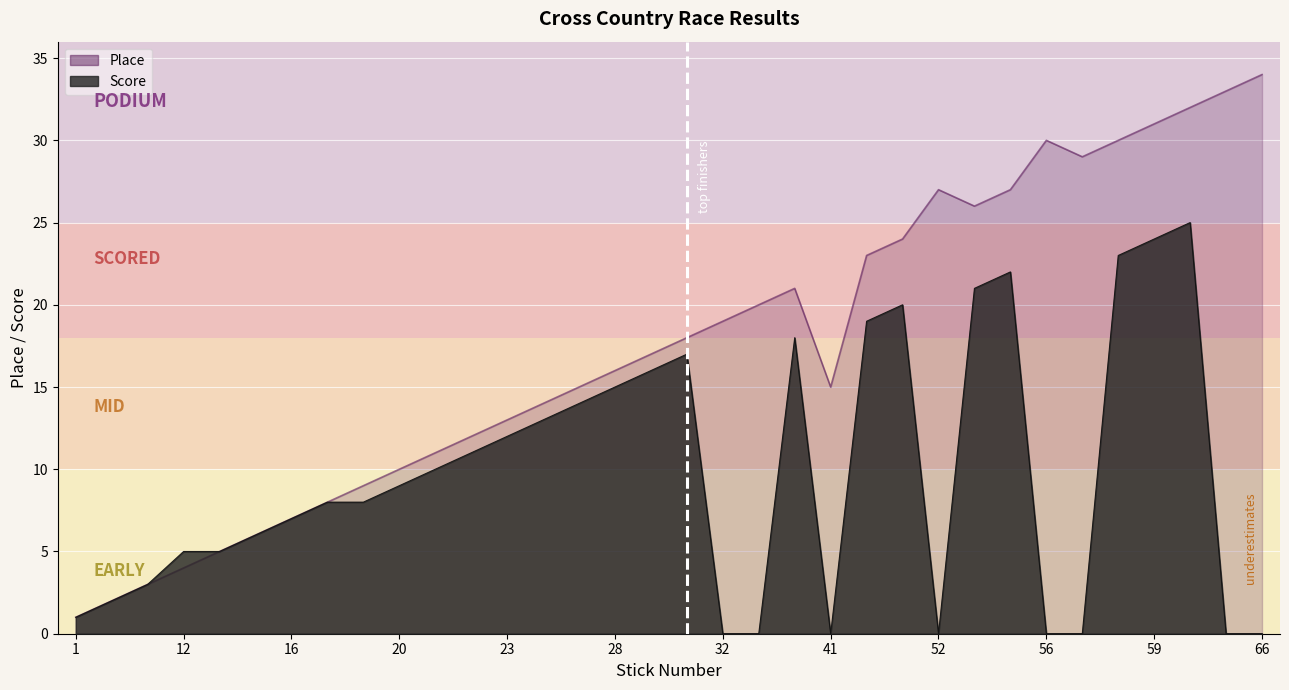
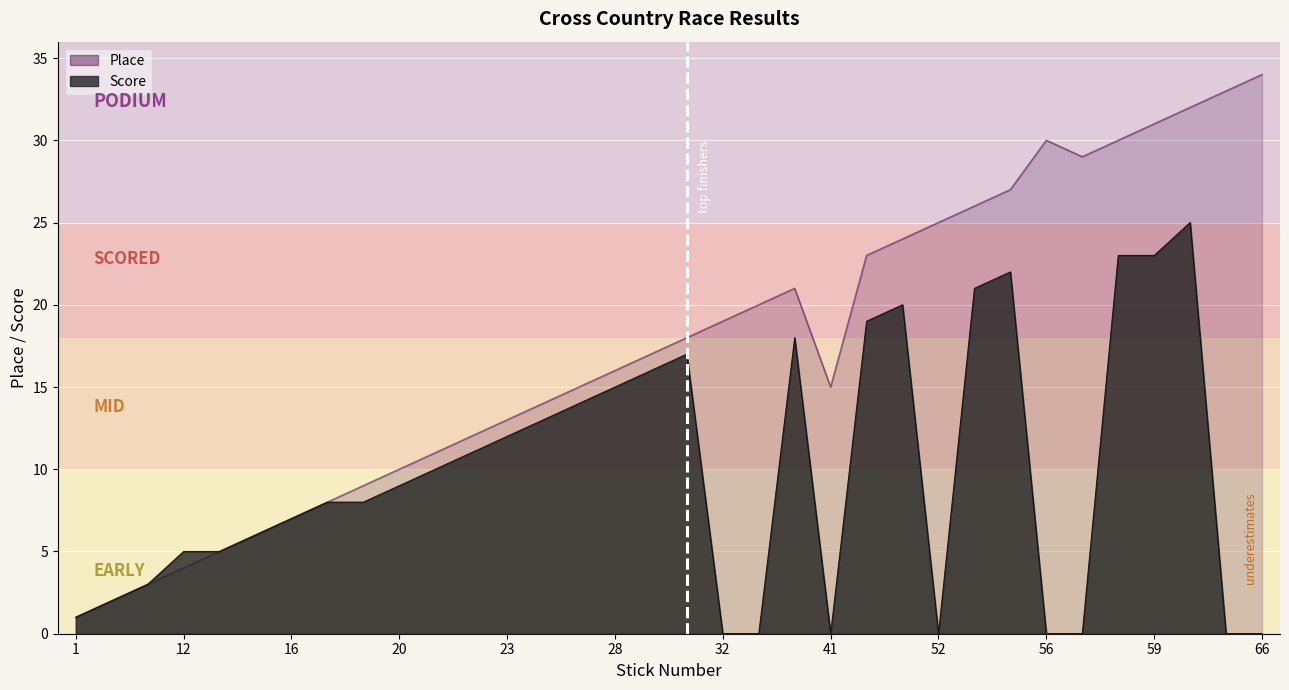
  {
    "Place": {
      "12": 4,
      "41": 15,
-     "52": 27,
+     "52": 25,
      "56": 30,
      "59": 31,
      "66": 34
    },
    "Score": {
      "12": 5,
      "41": 0,
      "52": 0,
      "56": 0,
-     "59": 24,
+     "59": 23,
      "66": 0
    }
  }
